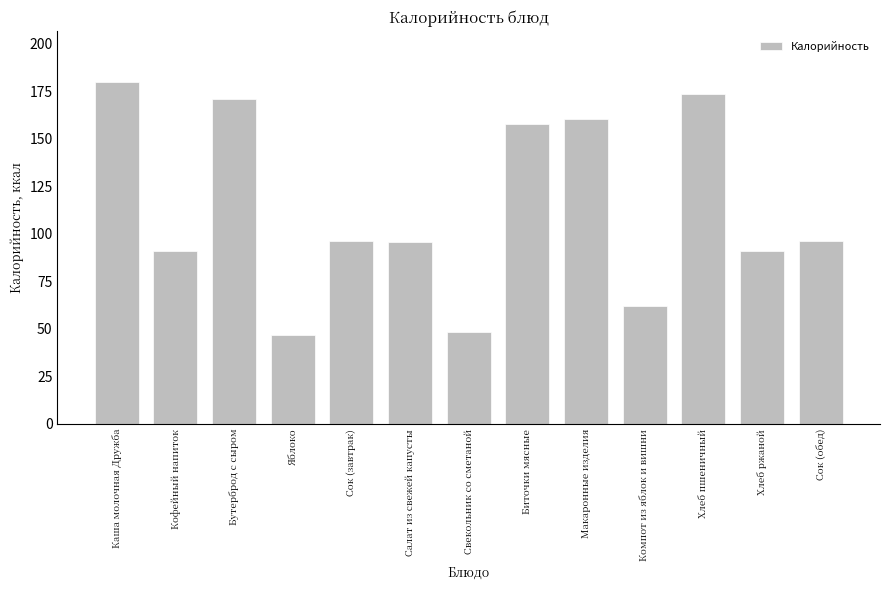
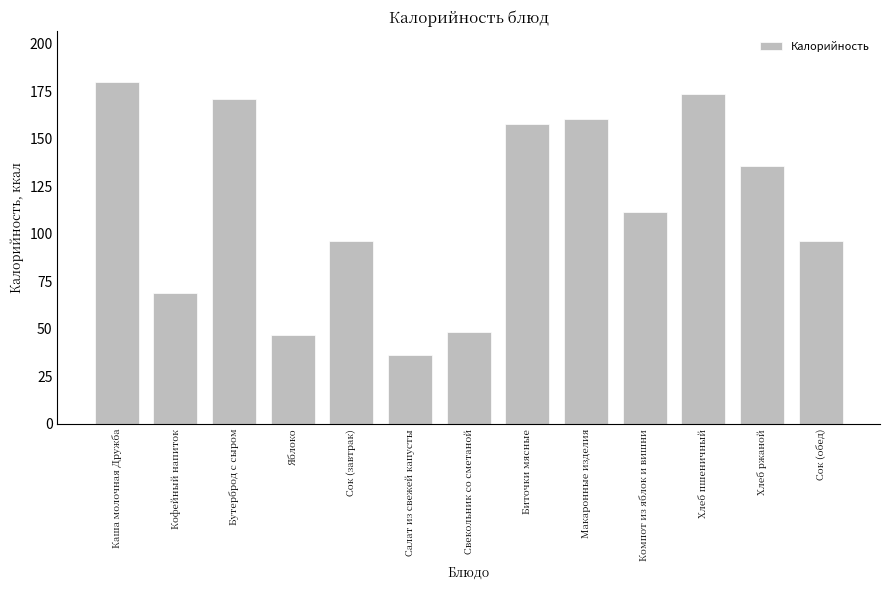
  {
    "Каша молочная Дружба": 180,
-   "Кофейный напиток": 91,
+   "Кофейный напиток": 69,
    "Бутерброд с сыром": 171,
    "Яблоко": 47,
    "Сок (завтрак)": 96,
-   "Салат из свежей капусты": 96,
+   "Салат из свежей капусты": 36,
    "Свекольник со сметаной": 48,
    "Биточки мясные": 158,
    "Макаронные изделия": 160,
-   "Компот из яблок и вишни": 62,
+   "Компот из яблок и вишни": 112,
    "Хлеб пшеничный": 174,
-   "Хлеб ржаной": 91,
+   "Хлеб ржаной": 136,
    "Сок (обед)": 96
  }
